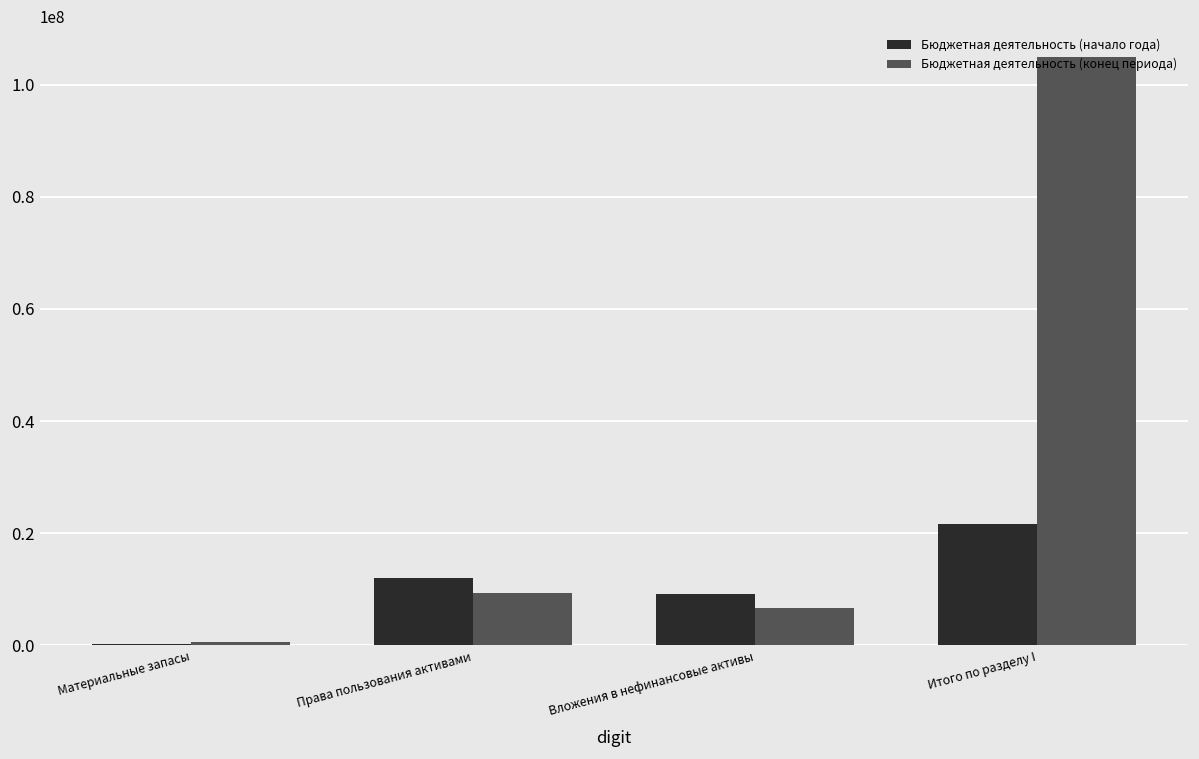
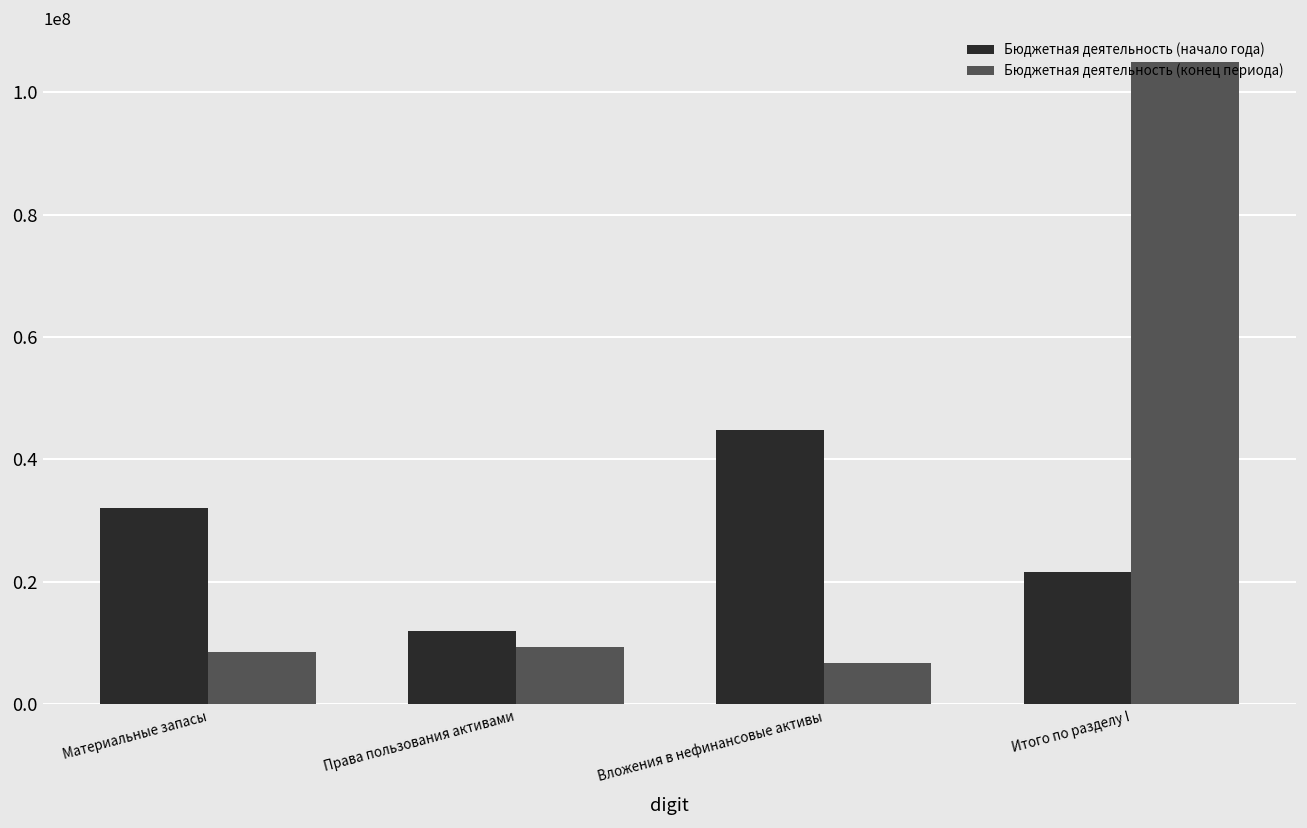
  {
    "Бюджетная деятельность (начало года)": {
-     "Материальные запасы": 0,
+     "Материальные запасы": 32000000,
      "Права пользования активами": 12000000,
-     "Вложения в нефинансовые активы": 9000000,
+     "Вложения в нефинансовые активы": 45000000,
      "Итого по разделу I": 22000000
    },
    "Бюджетная деятельность (конец периода)": {
-     "Материальные запасы": 1000000,
+     "Материальные запасы": 8000000,
      "Права пользования активами": 9000000,
      "Вложения в нефинансовые активы": 7000000
    }
  }
